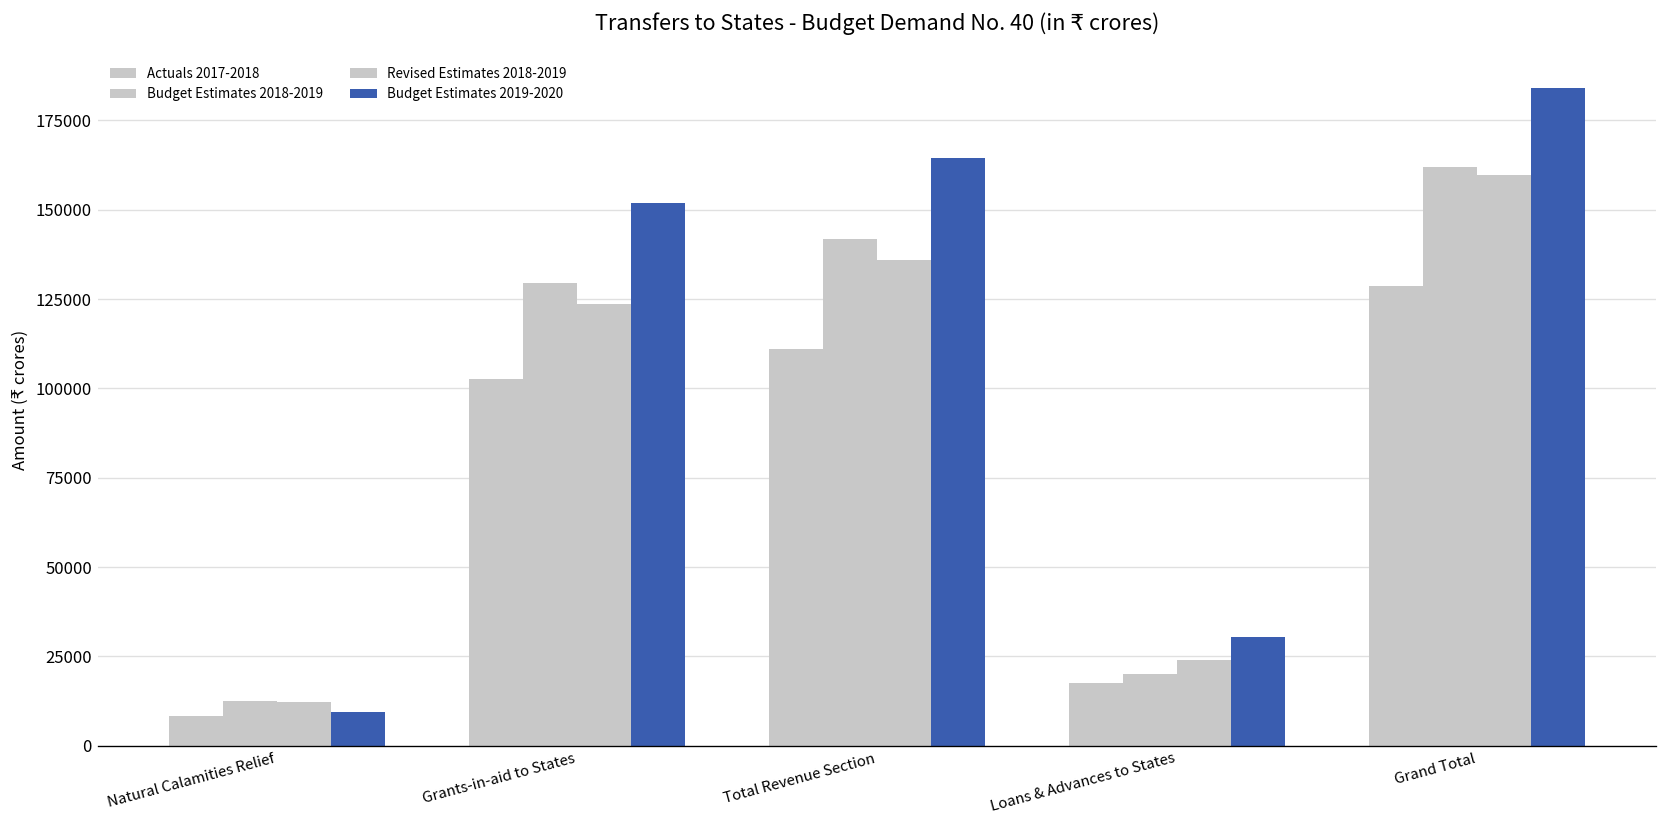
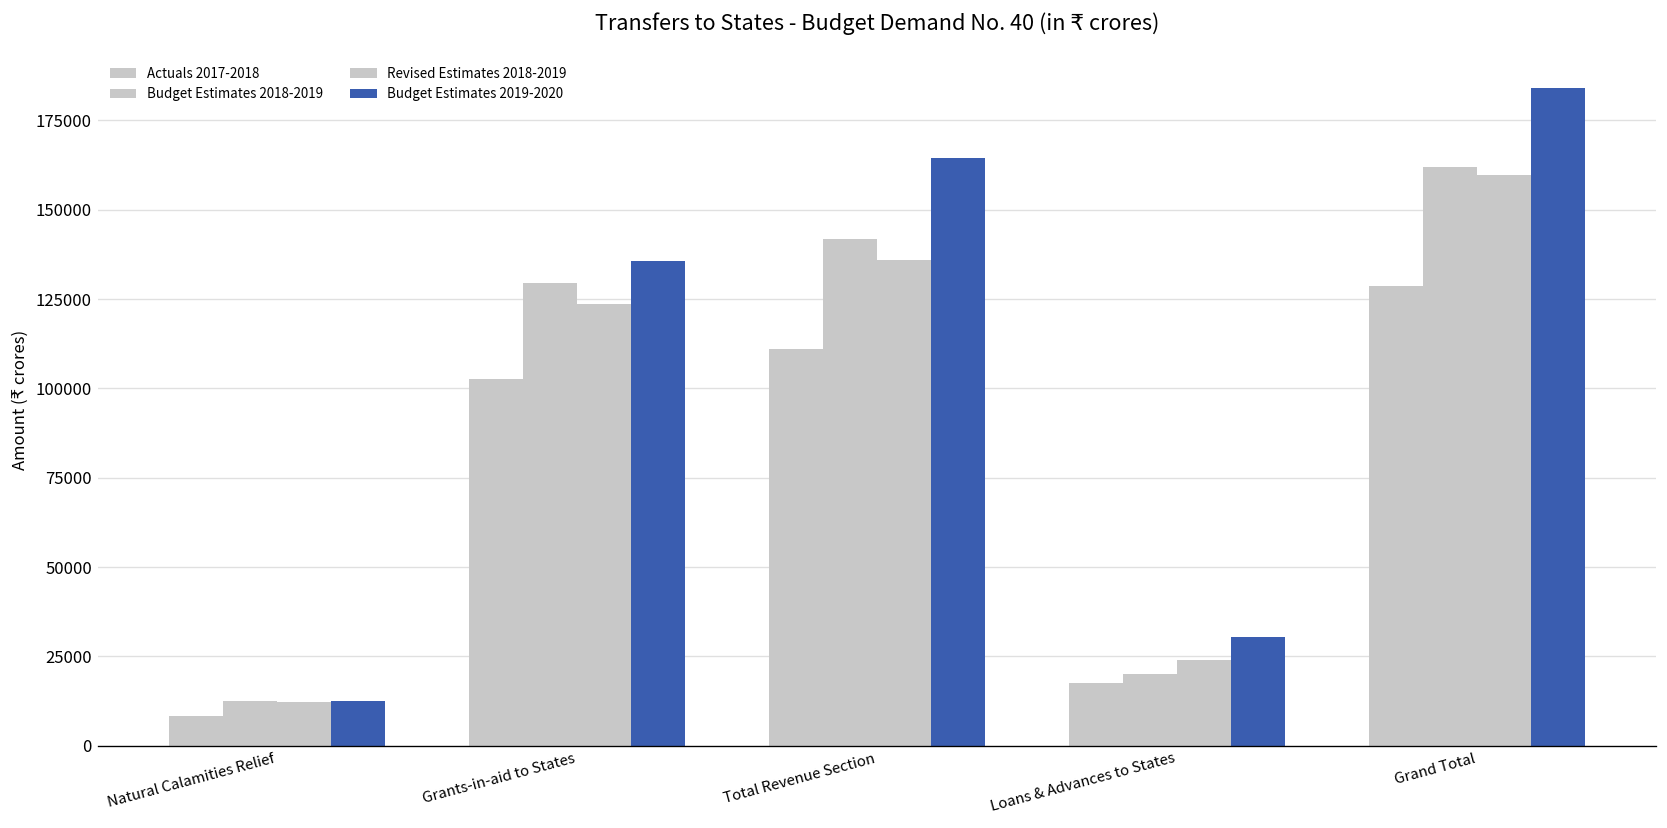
  {
    "Budget Estimates 2019-2020": {
-     "Natural Calamities Relief": 10000,
-     "Grants-in-aid to States": 152000,
+     "Natural Calamities Relief": 12000,
+     "Grants-in-aid to States": 136000,
      "Total Revenue Section": 164000,
      "Loans & Advances to States": 30000,
      "Grand Total": 184000
    }
  }
